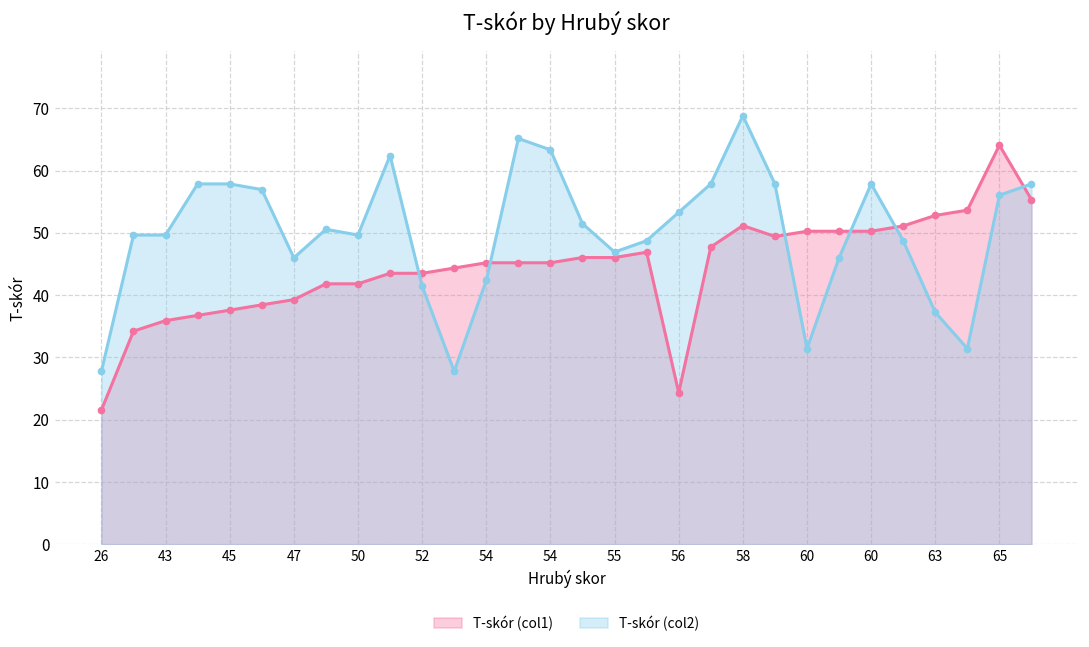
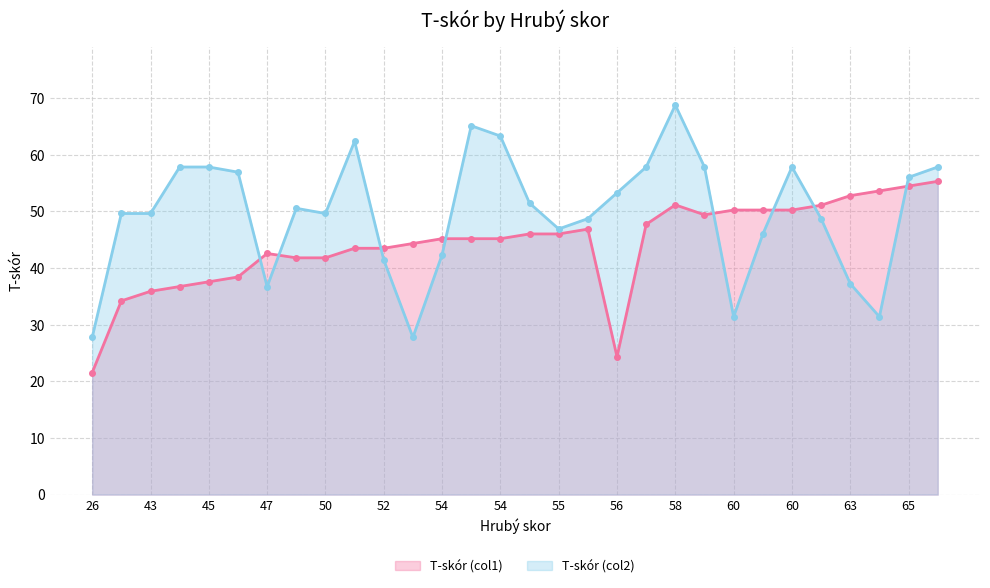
  {
    "T-skór (col1)": {
      "26": 22,
      "43": 36,
      "45": 38,
-     "47": 39,
+     "47": 43,
      "50": 42,
      "52": 44,
      "55": 46,
      "56": 24,
      "58": 51,
      "63": 53,
-     "65": 64
+     "65": 54
    },
    "T-skór (col2)": {
      "26": 28,
      "43": 50,
      "45": 58,
-     "47": 46,
+     "47": 37,
      "50": 50,
      "52": 41,
      "55": 47,
      "56": 53,
      "58": 69,
      "63": 37,
      "65": 56
    }
  }
